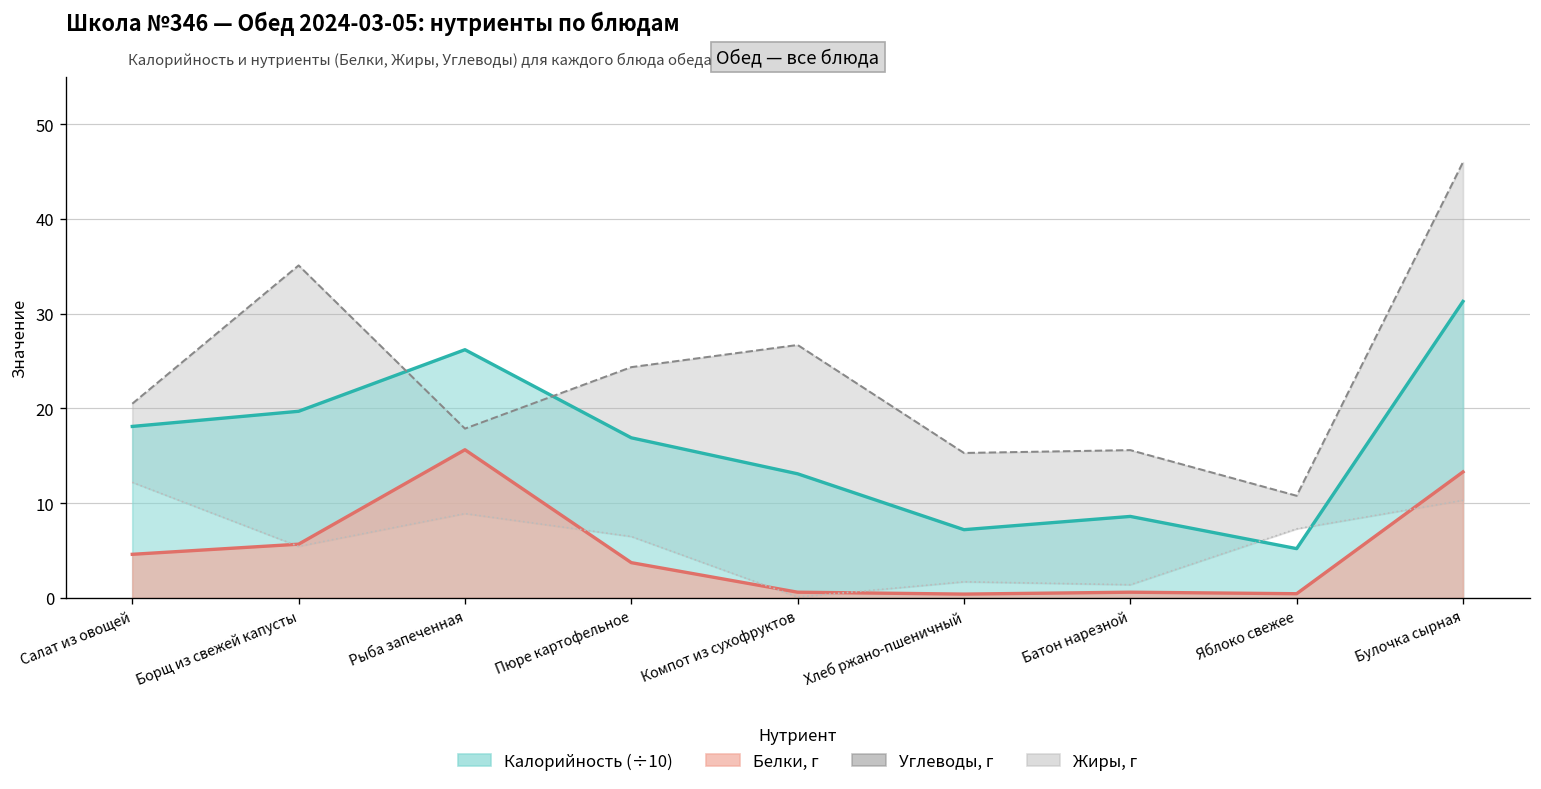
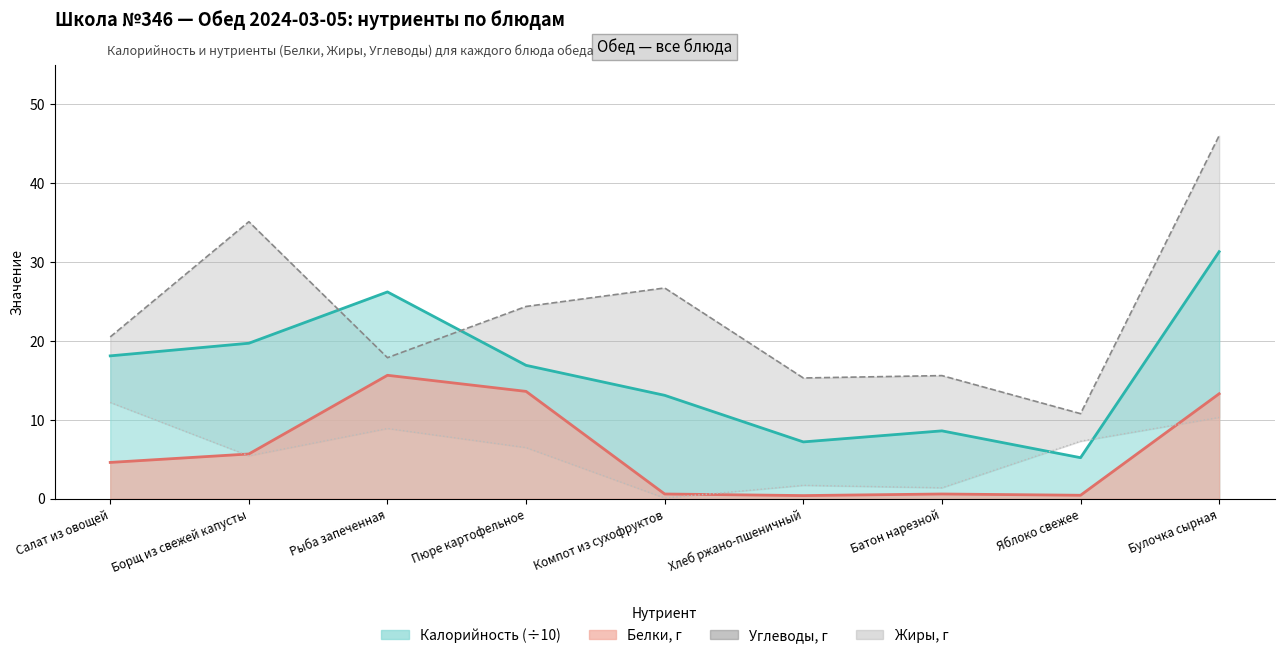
  {
    "Калорийность (÷10)": {
      "Салат из овощей": 18,
      "Борщ из свежей капусты": 20,
      "Рыба запеченная": 26,
      "Пюре картофельное": 17,
      "Компот из сухофруктов": 13,
      "Хлеб ржано-пшеничный": 7,
      "Батон нарезной": 9,
      "Яблоко свежее": 5,
      "Булочка сырная": 31
    },
    "Белки, г": {
      "Салат из овощей": 5,
      "Рыба запеченная": 16,
-     "Пюре картофельное": 4,
+     "Пюре картофельное": 14,
      "Компот из сухофруктов": 1,
      "Хлеб ржано-пшеничный": 0,
      "Батон нарезной": 1,
      "Яблоко свежее": 0,
      "Булочка сырная": 13
    },
    "Углеводы, г": {
      "Салат из овощей": 21,
      "Борщ из свежей капусты": 35,
      "Рыба запеченная": 18,
      "Пюре картофельное": 24,
      "Компот из сухофруктов": 27,
      "Хлеб ржано-пшеничный": 15,
      "Батон нарезной": 16,
      "Яблоко свежее": 11,
      "Булочка сырная": 46
    },
    "Жиры, г": {
      "Салат из овощей": 12,
      "Рыба запеченная": 9,
      "Пюре картофельное": 6,
      "Компот из сухофруктов": 0,
      "Хлеб ржано-пшеничный": 2,
      "Батон нарезной": 1,
      "Яблоко свежее": 7,
      "Булочка сырная": 10
    }
  }
